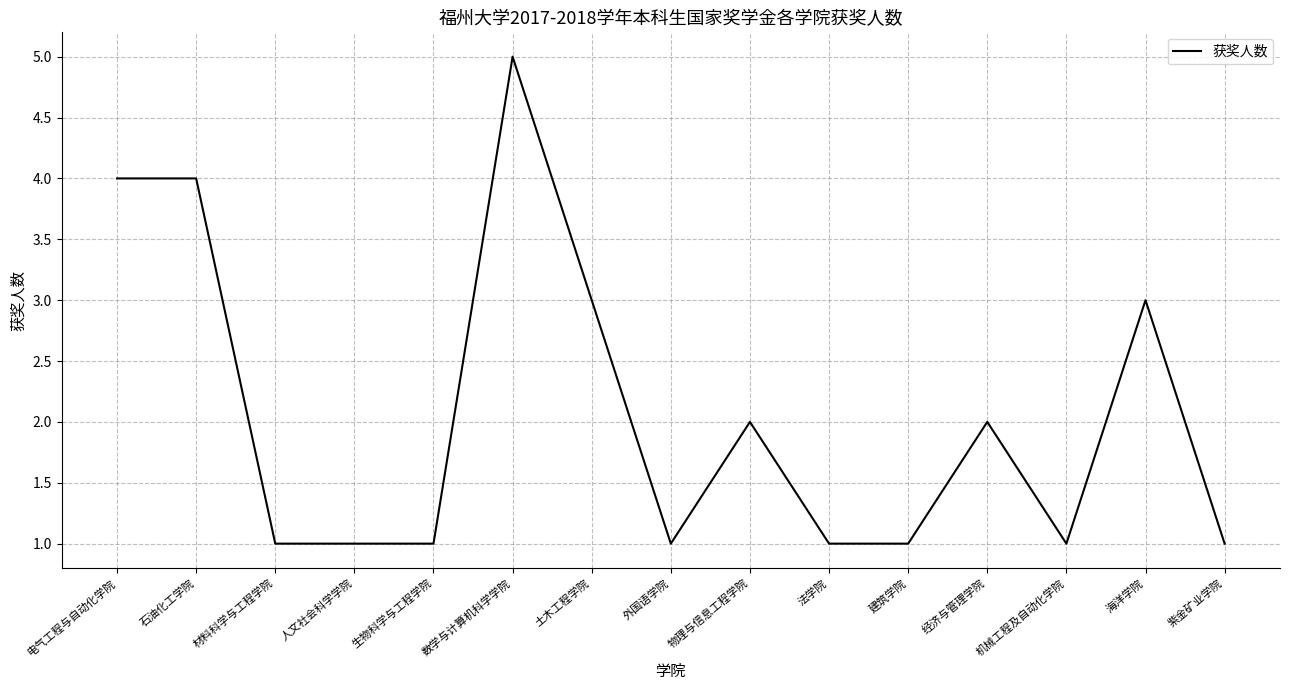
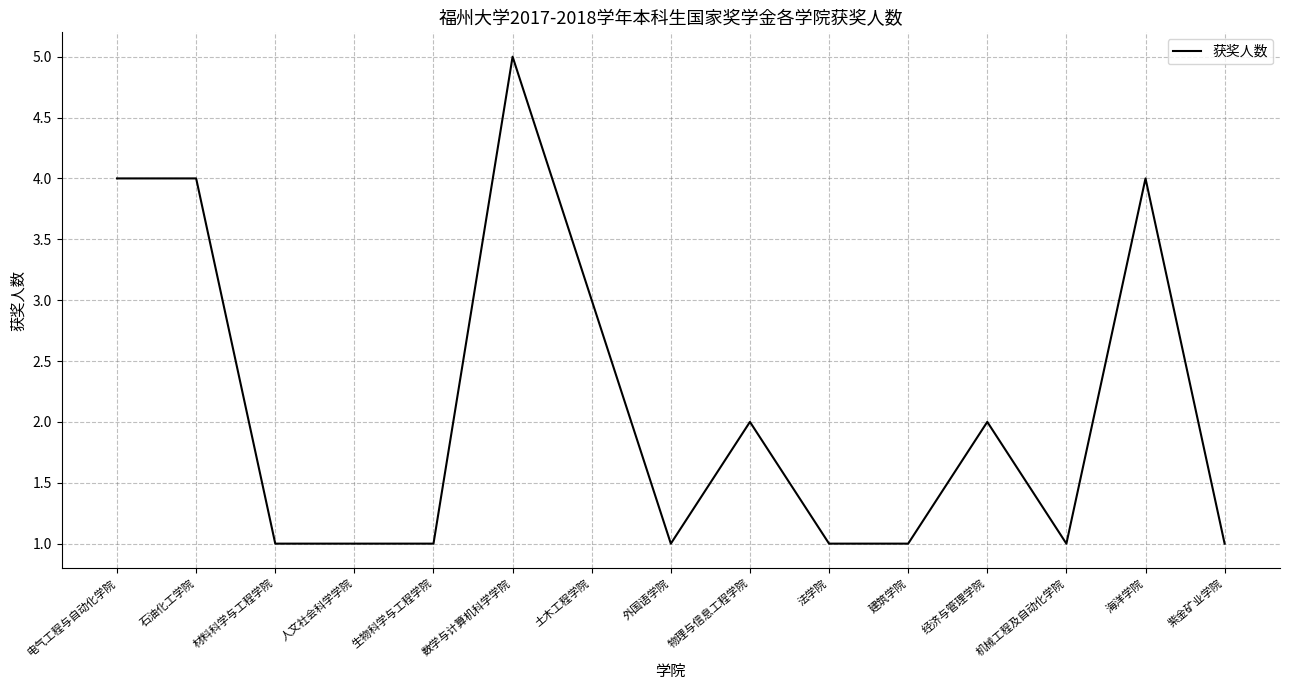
  {
    "电气工程与自动化学院": 4,
    "石油化工学院": 4,
    "材料科学与工程学院": 1,
    "人文社会科学学院": 1,
    "生物科学与工程学院": 1,
    "数学与计算机科学学院": 5,
    "土木工程学院": 3,
    "外国语学院": 1,
    "物理与信息工程学院": 2,
    "法学院": 1,
    "建筑学院": 1,
    "经济与管理学院": 2,
    "机械工程及自动化学院": 1,
-   "海洋学院": 3,
+   "海洋学院": 4,
    "紫金矿业学院": 1
  }
